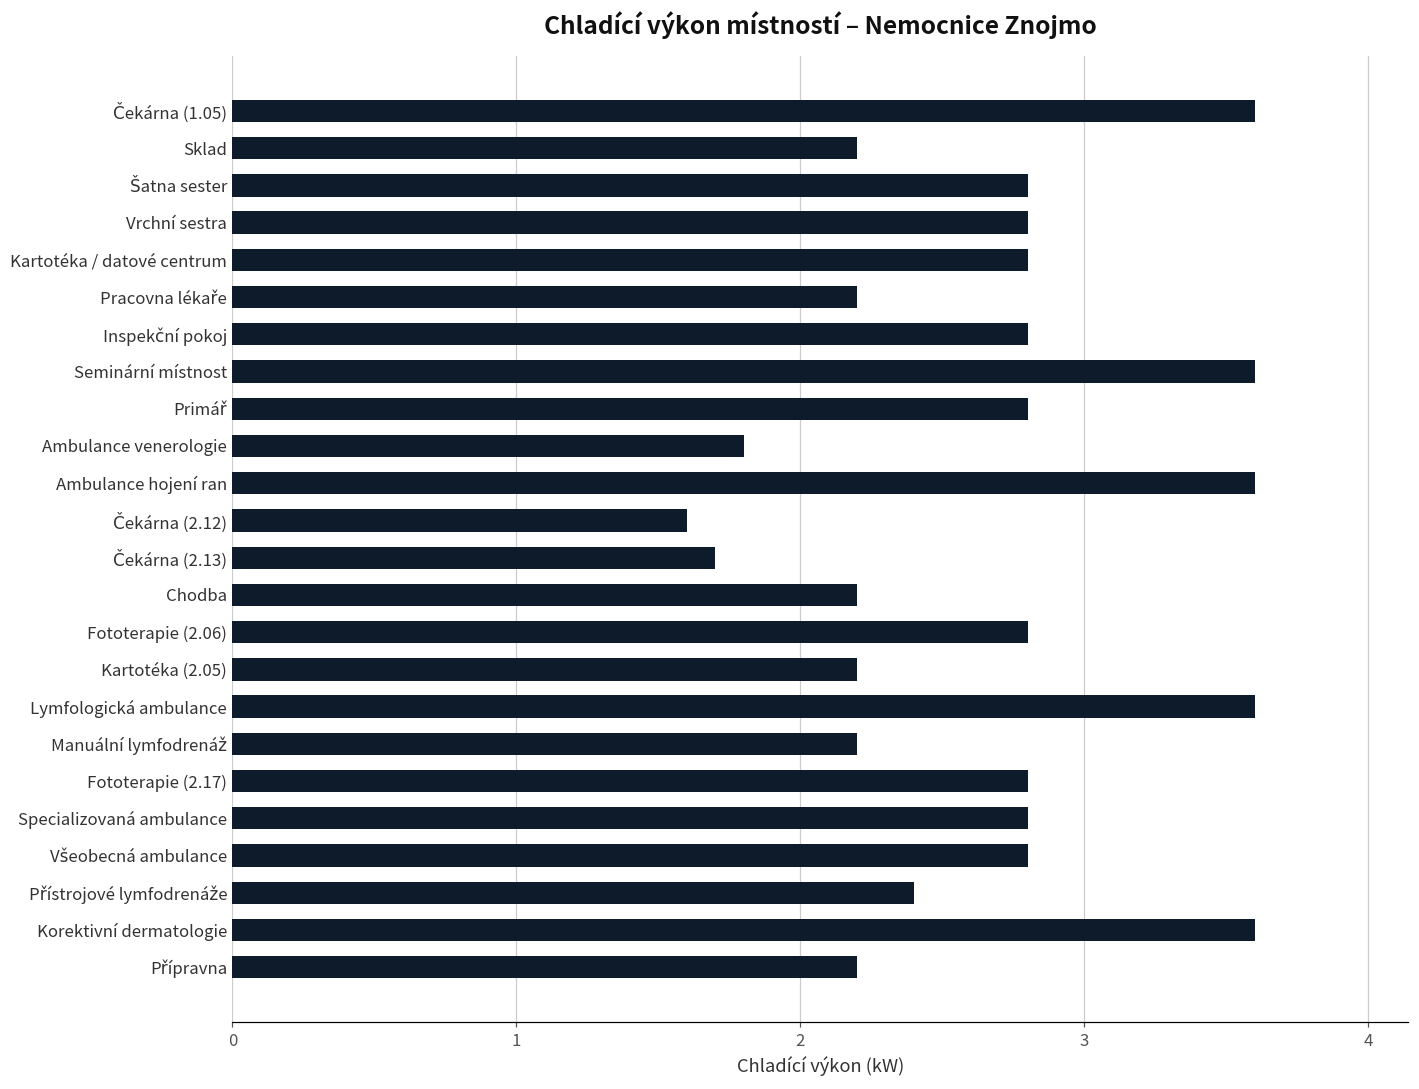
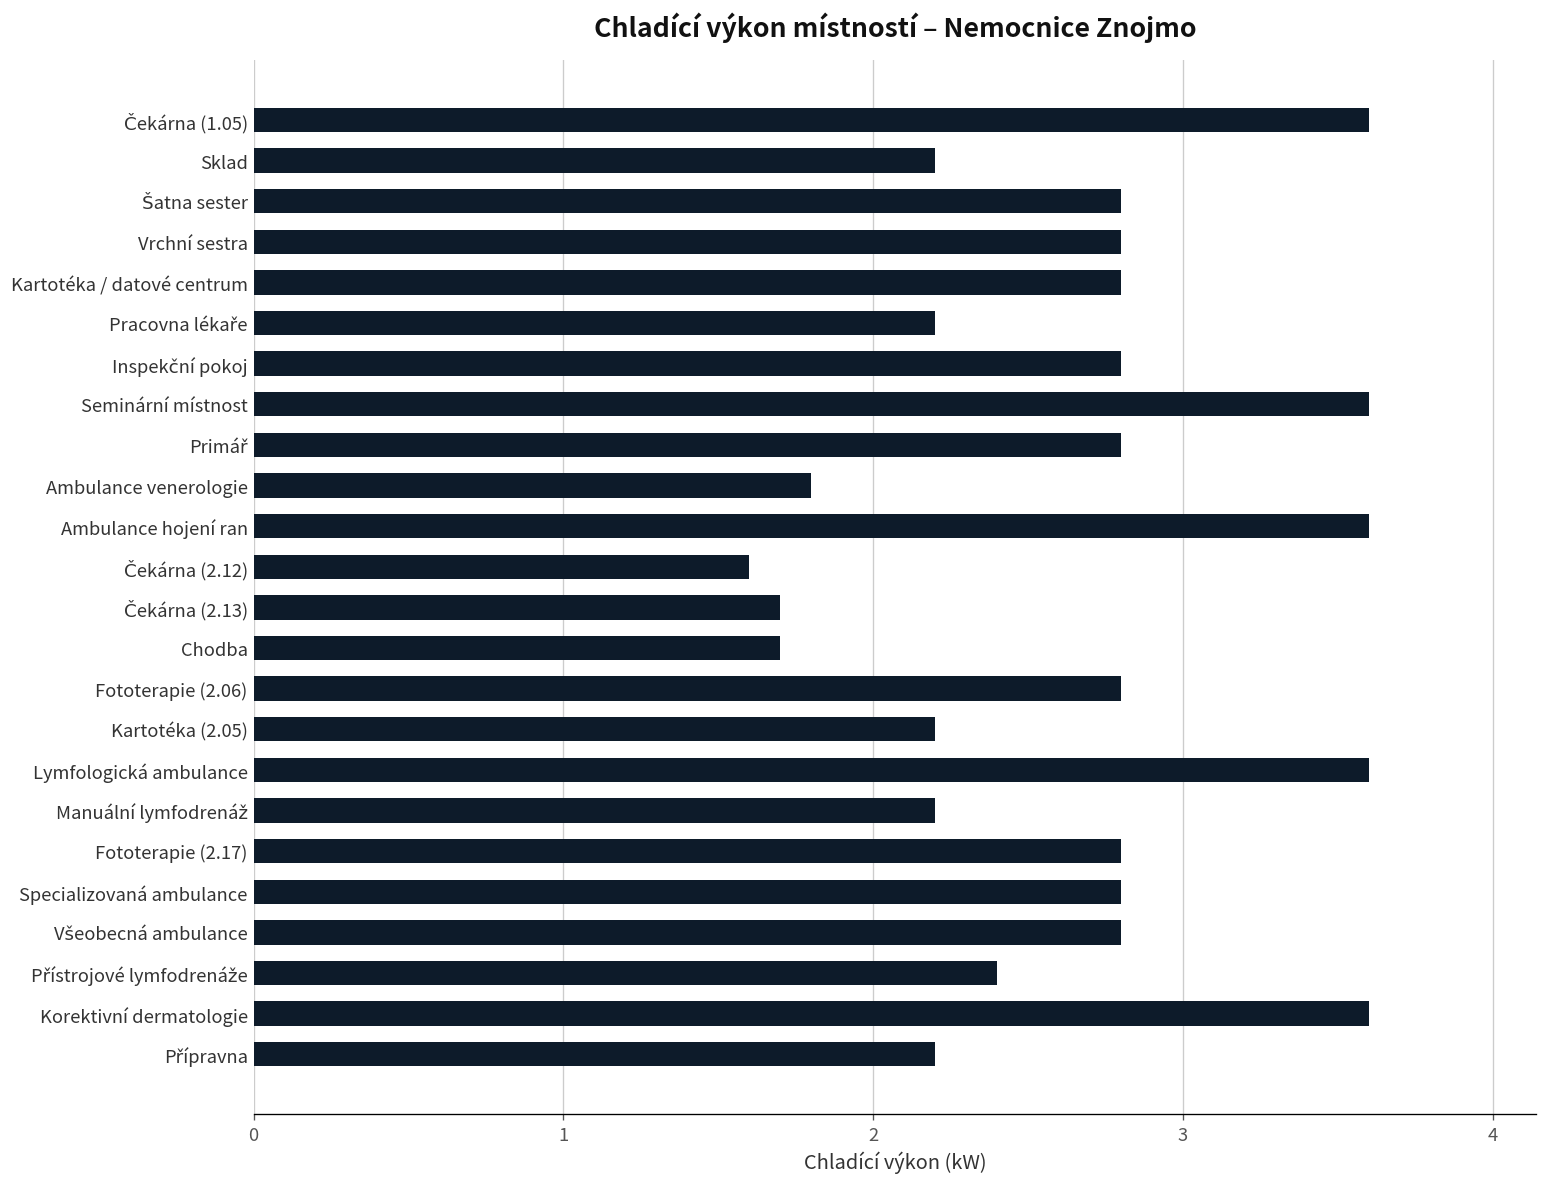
  {
    "Čekárna (1.05)": 3.6,
    "Sklad": 2.2,
    "Šatna sester": 2.8,
    "Vrchní sestra": 2.8,
    "Kartotéka / datové centrum": 2.8,
    "Pracovna lékaře": 2.2,
    "Inspekční pokoj": 2.8,
    "Seminární místnost": 3.6,
    "Primář": 2.8,
    "Ambulance venerologie": 1.8,
    "Ambulance hojení ran": 3.6,
    "Čekárna (2.12)": 1.6,
    "Čekárna (2.13)": 1.7,
-   "Chodba": 2.2,
+   "Chodba": 1.7,
    "Fototerapie (2.06)": 2.8,
    "Kartotéka (2.05)": 2.2,
    "Lymfologická ambulance": 3.6,
    "Manuální lymfodrenáž": 2.2,
    "Fototerapie (2.17)": 2.8,
    "Specializovaná ambulance": 2.8,
    "Všeobecná ambulance": 2.8,
    "Přístrojové lymfodrenáže": 2.4,
    "Korektivní dermatologie": 3.6,
    "Přípravna": 2.2
  }
